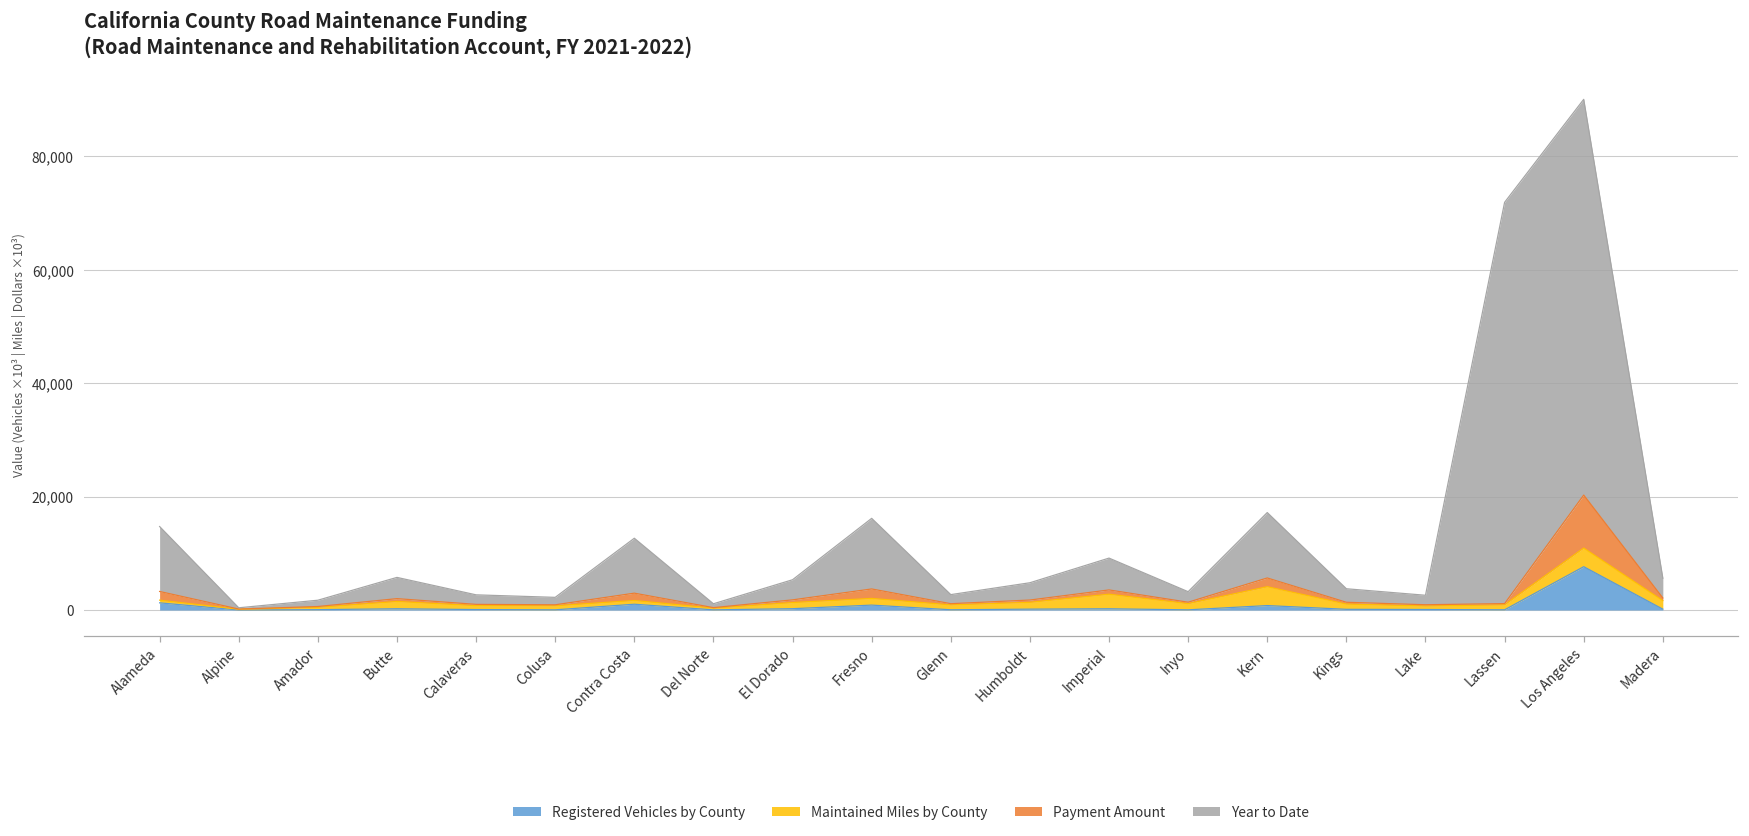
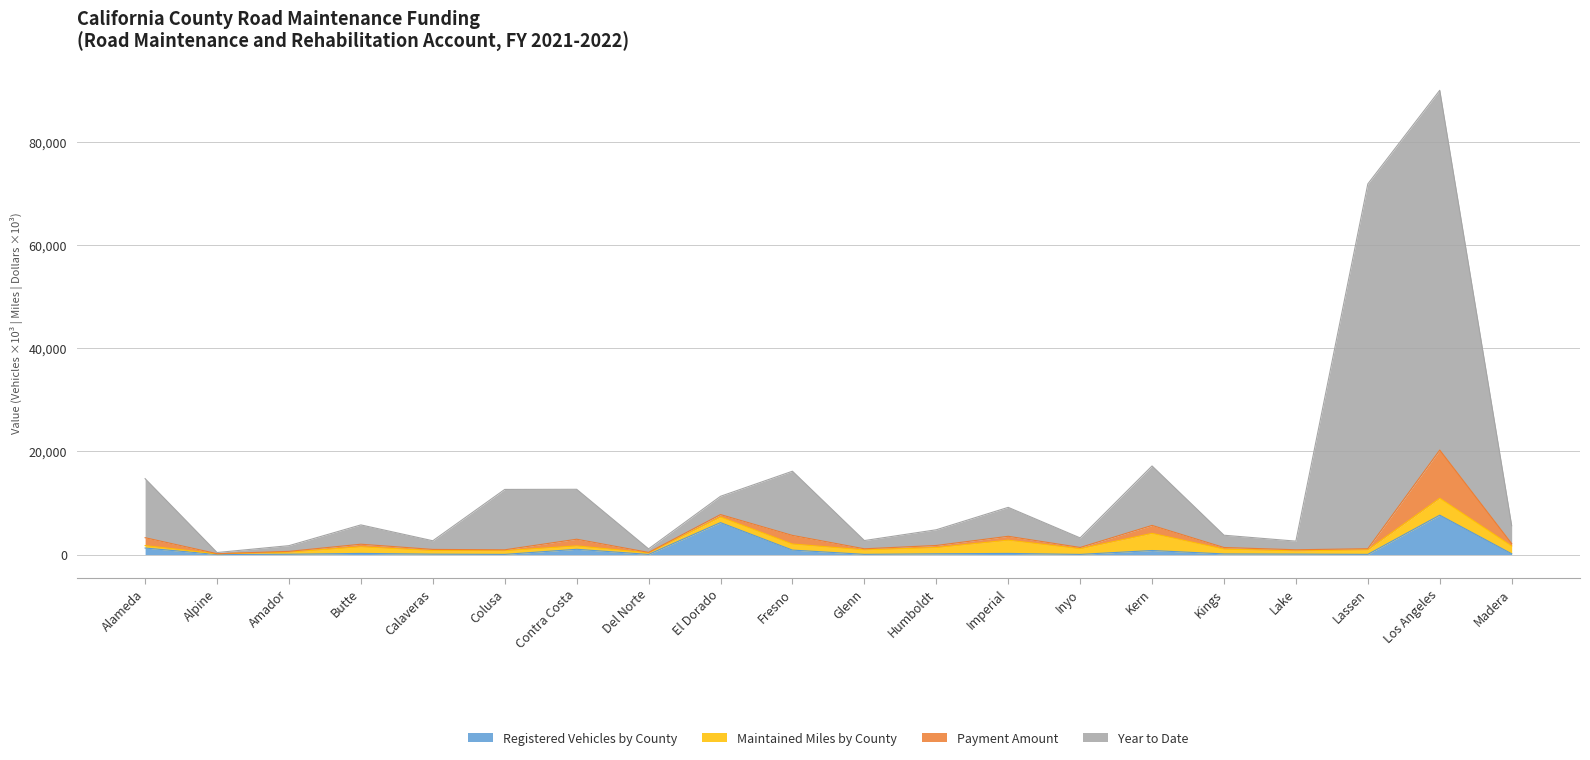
  {
    "Registered Vehicles by County": {
      "Butte": "0",
      "Calaveras": "0",
      "Colusa": "0",
      "Contra Costa": "1,000",
-     "El Dorado": "0",
+     "El Dorado": "6,000",
      "Fresno": "1,000",
      "Glenn": "0",
      "Humboldt": "0",
      "Imperial": "0",
      "Inyo": "0",
      "Kern": "1,000",
      "Kings": "0",
      "Lake": "0",
      "Lassen": "0",
      "Los Angeles": "8,000",
      "Madera": "0"
    },
    "Maintained Miles by County": {
      "Butte": "1,000",
      "Contra Costa": "1,000",
      "Fresno": "1,000",
      "Imperial": "3,000",
      "Kern": "3,000",
      "Los Angeles": "3,000"
    },
    "Payment Amount": {
      "Alameda": "2,000",
      "Butte": "1,000",
      "Contra Costa": "1,000",
      "Fresno": "2,000",
      "Imperial": "1,000",
      "Kern": "2,000",
      "Los Angeles": "9,000"
    },
    "Year to Date": {
      "Alameda": "11,000",
      "Amador": "1,000",
      "Butte": "4,000",
      "Calaveras": "2,000",
-     "Colusa": "1,000",
+     "Colusa": "12,000",
      "Contra Costa": "10,000",
      "Del Norte": "1,000",
      "El Dorado": "4,000",
      "Fresno": "12,000",
      "Glenn": "2,000",
      "Humboldt": "3,000",
      "Imperial": "6,000",
      "Inyo": "2,000",
      "Kern": "12,000",
      "Kings": "2,000",
      "Lake": "2,000",
      "Lassen": "71,000",
      "Los Angeles": "70,000",
      "Madera": "3,000"
    }
  }
